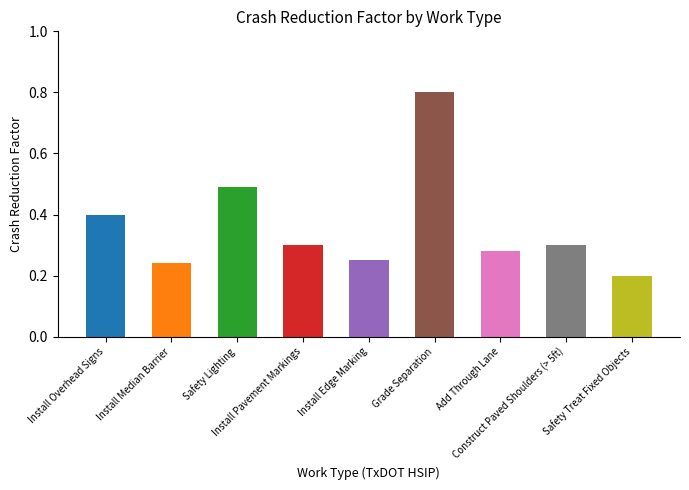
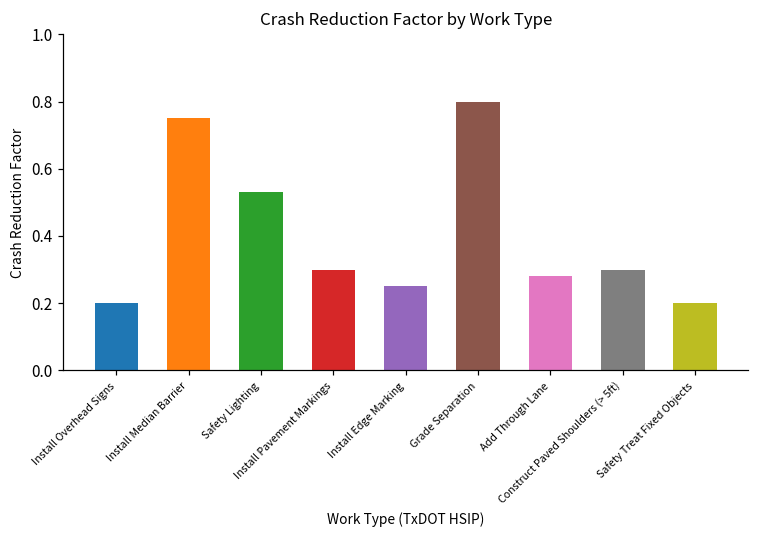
  {
-   "Install Overhead Signs": 0.4,
-   "Install Median Barrier": 0.24,
-   "Safety Lighting": 0.49,
+   "Install Overhead Signs": 0.2,
+   "Install Median Barrier": 0.75,
+   "Safety Lighting": 0.53,
    "Install Pavement Markings": 0.30,
    "Install Edge Marking": 0.25,
    "Grade Separation": 0.80,
    "Add Through Lane": 0.28,
    "Construct Paved Shoulders (> 5ft)": 0.30,
    "Safety Treat Fixed Objects": 0.20
  }
